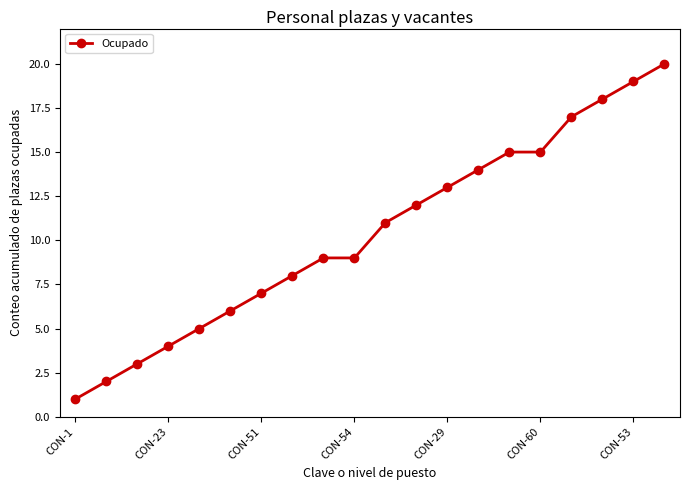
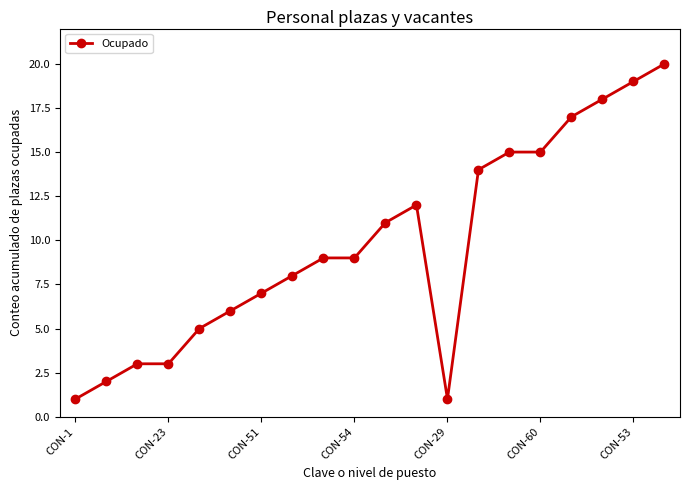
  {
    "Ocupado": {
-     "CON-23": 4,
-     "CON-29": 13
+     "CON-23": 3,
+     "CON-29": 1
    }
  }
